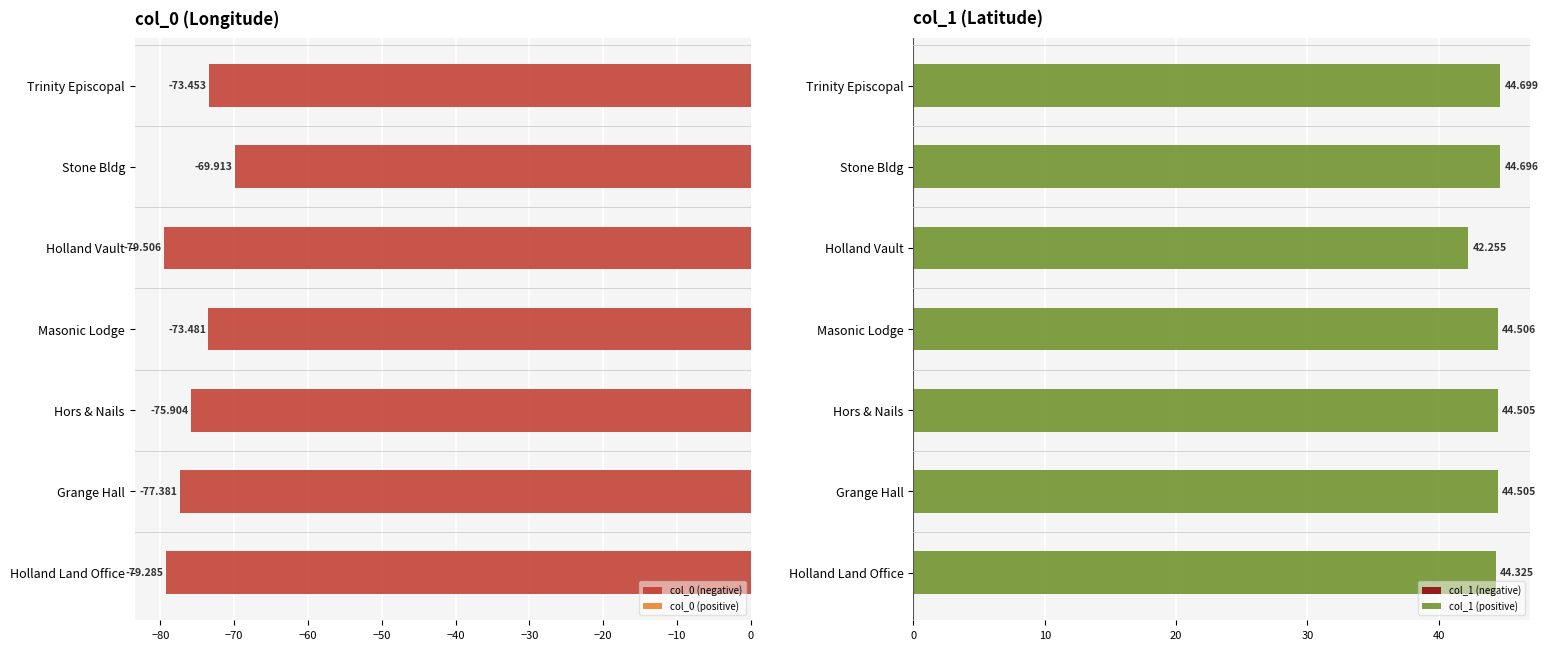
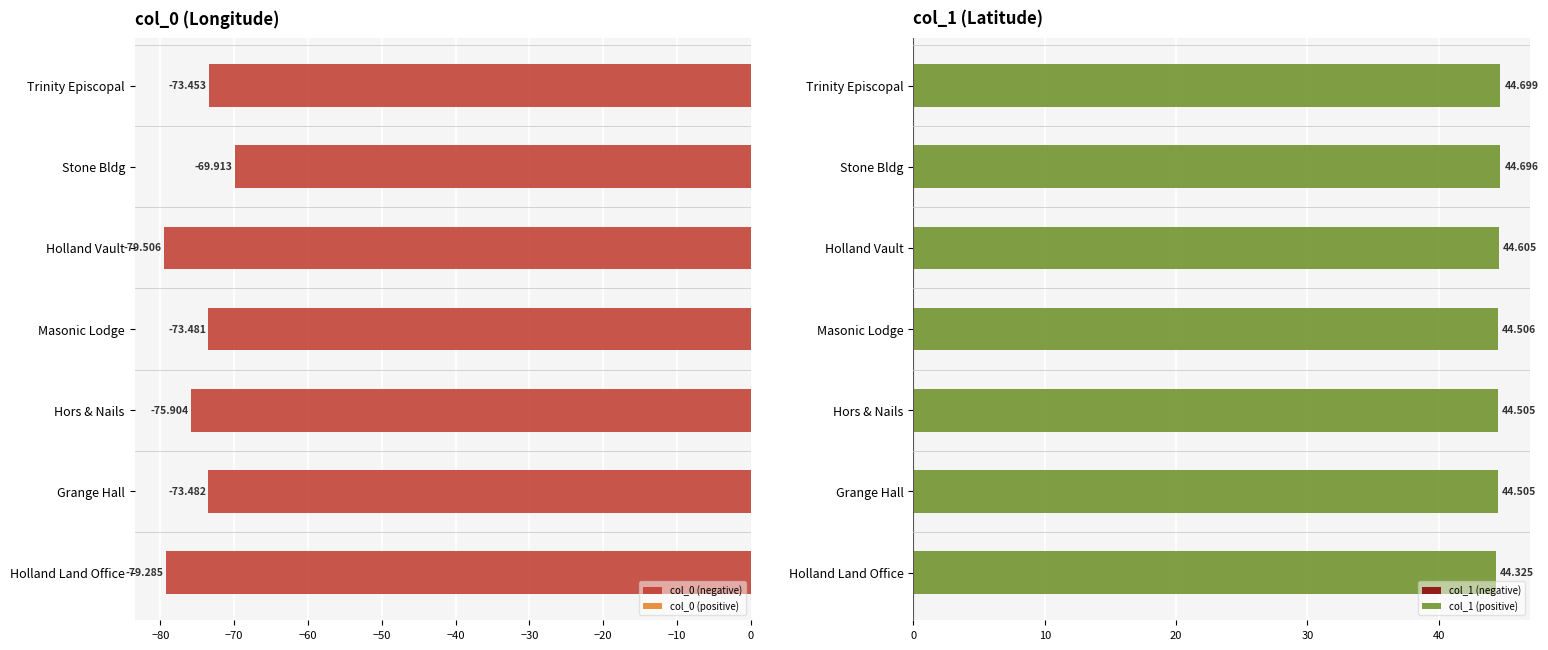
  {
    "col_0 (Longitude)": {
      "col_0 (negative)": {
        "Trinity Episcopal": -73.453,
        "Stone Bldg": -69.913,
        "Holland Vault": -79.506,
        "Masonic Lodge": -73.481,
        "Hors & Nails": -75.904,
-       "Grange Hall": -77.381,
+       "Grange Hall": -73.482,
        "Holland Land Office": -79.285
      },
      "col_0 (positive)": {
        "Trinity Episcopal": 0,
        "Stone Bldg": 0,
        "Holland Vault": 0,
        "Masonic Lodge": 0,
        "Hors & Nails": 0,
        "Grange Hall": 0,
        "Holland Land Office": 0
      }
    },
    "col_1 (Latitude)": {
      "col_1 (negative)": {
        "Trinity Episcopal": 0.0,
        "Stone Bldg": 0.0,
        "Holland Vault": 0.0,
        "Masonic Lodge": 0.0,
        "Hors & Nails": 0.0,
        "Grange Hall": 0.0,
        "Holland Land Office": 0.0
      },
      "col_1 (positive)": {
        "Trinity Episcopal": 44.699,
        "Stone Bldg": 44.696,
-       "Holland Vault": 42.255,
+       "Holland Vault": 44.605,
        "Masonic Lodge": 44.506,
        "Hors & Nails": 44.505,
        "Grange Hall": 44.505,
        "Holland Land Office": 44.325
      }
    }
  }
